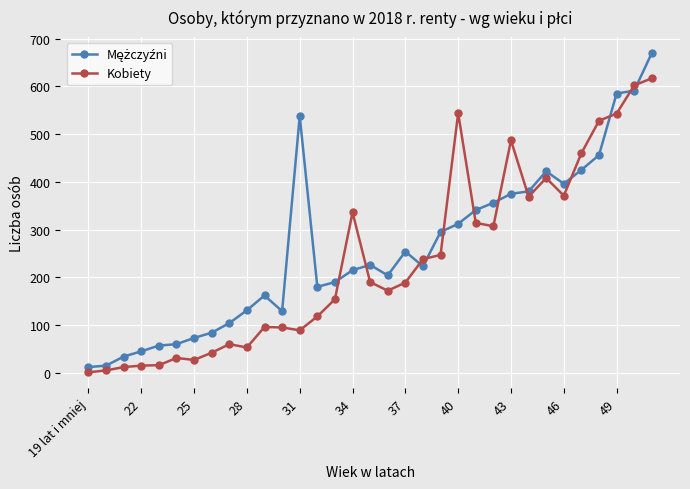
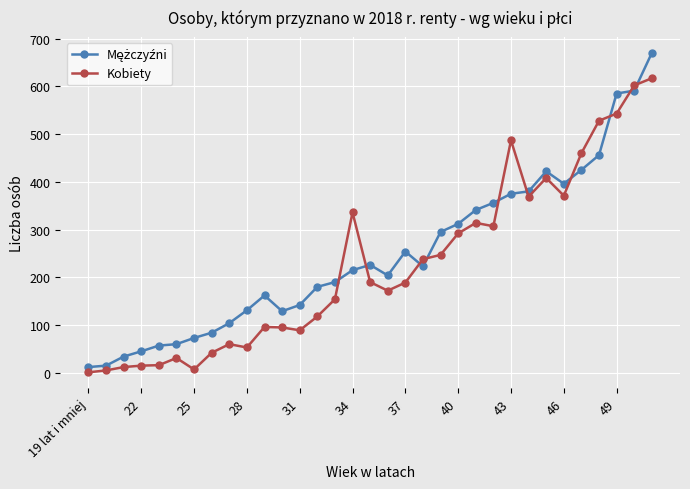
  {
    "Mężczyźni": {
      "19 lat i mniej": 10,
      "22": 50,
      "25": 70,
      "28": 130,
-     "31": 540,
+     "31": 140,
      "34": 220,
      "37": 250,
      "40": 310,
      "43": 380,
      "46": 400,
      "49": 590
    },
    "Kobiety": {
      "19 lat i mniej": 0,
      "22": 20,
-     "25": 30,
+     "25": 10,
      "28": 50,
      "31": 90,
      "34": 340,
      "37": 190,
-     "40": 540,
+     "40": 290,
      "43": 490,
      "46": 370,
      "49": 540
    }
  }
